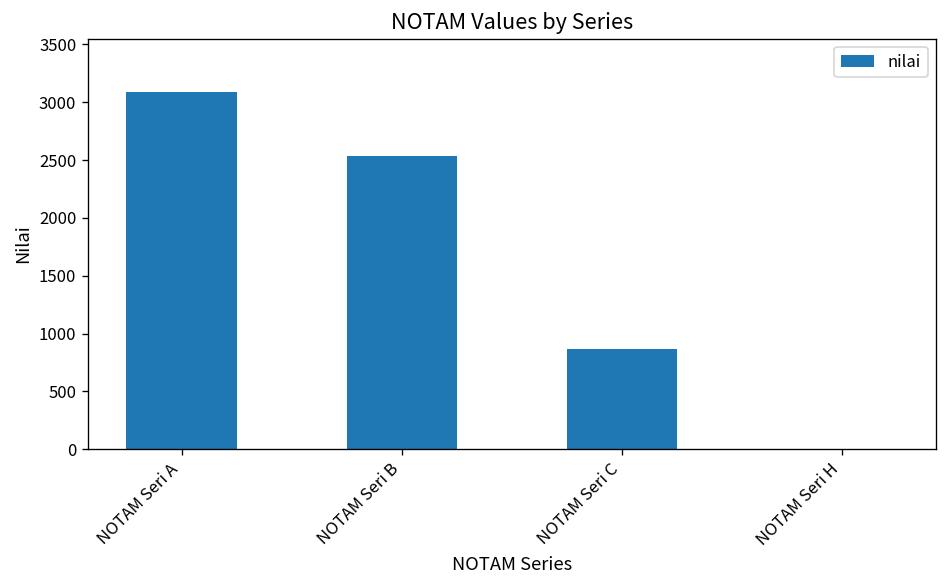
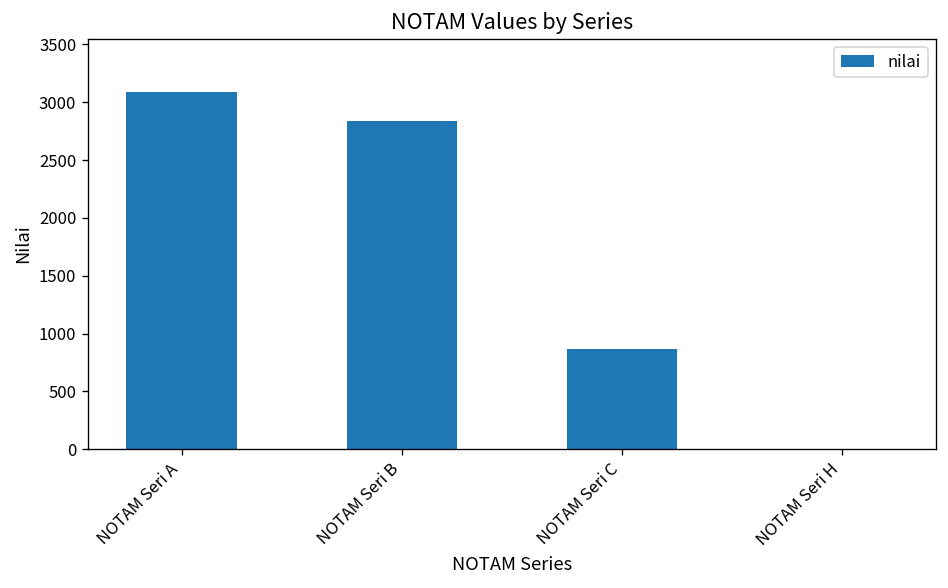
  {
    "NOTAM Seri A": 3100,
-   "NOTAM Seri B": 2500,
+   "NOTAM Seri B": 2800,
    "NOTAM Seri C": 900,
    "NOTAM Seri H": 0
  }
